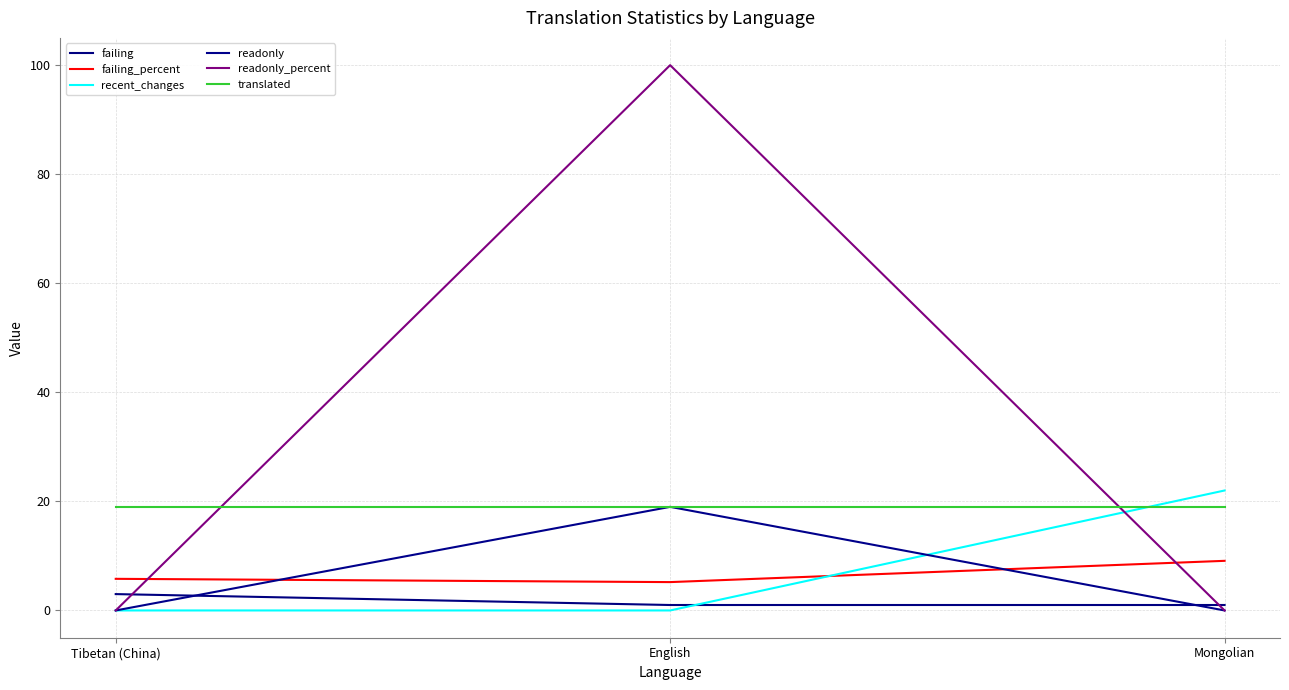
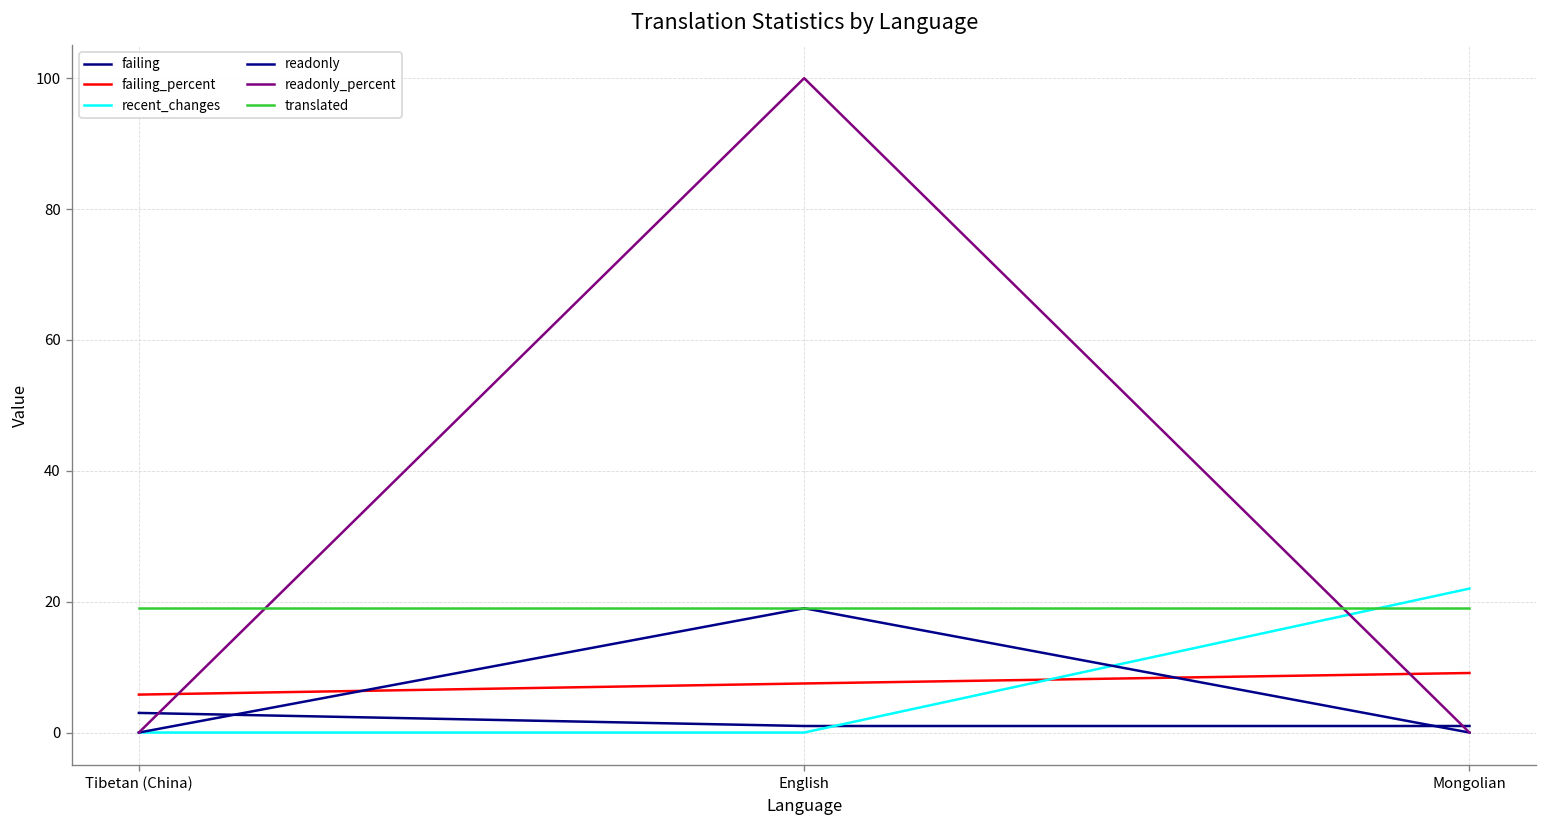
  {
    "failing_percent": {
      "Tibetan (China)": 6,
-     "English": 5,
+     "English": 8,
      "Mongolian": 9
    },
    "recent_changes": {
      "English": 0,
      "Mongolian": 22
    },
    "readonly_percent": {
      "English": 100
    },
    "translated": {
      "Tibetan (China)": 19,
      "Mongolian": 19
    }
  }
